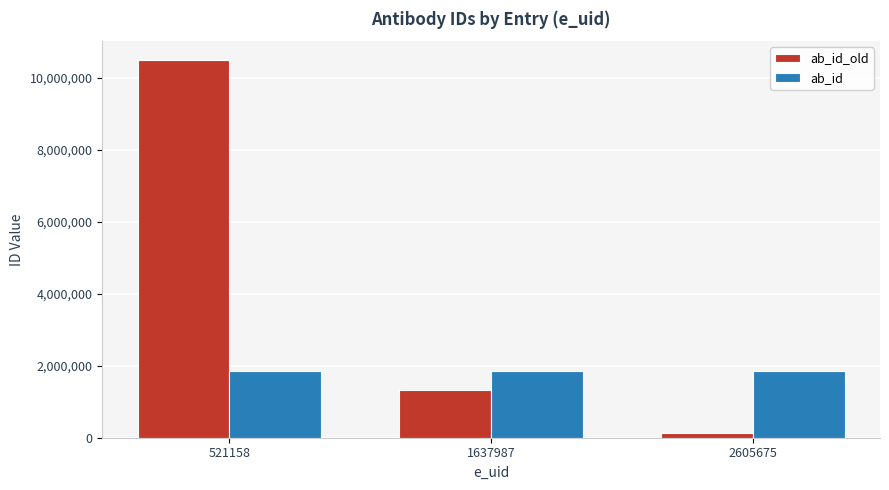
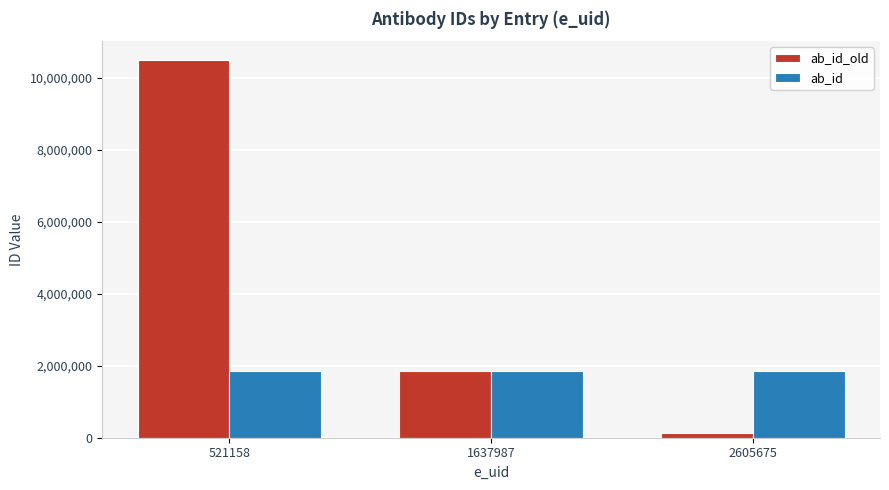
  {
    "ab_id_old": {
      "521158": "10,500,000",
-     "1637987": "1,300,000",
+     "1637987": "1,900,000",
      "2605675": "100,000"
    },
    "ab_id": {
      "521158": "1,900,000",
      "1637987": "1,900,000",
      "2605675": "1,900,000"
    }
  }
